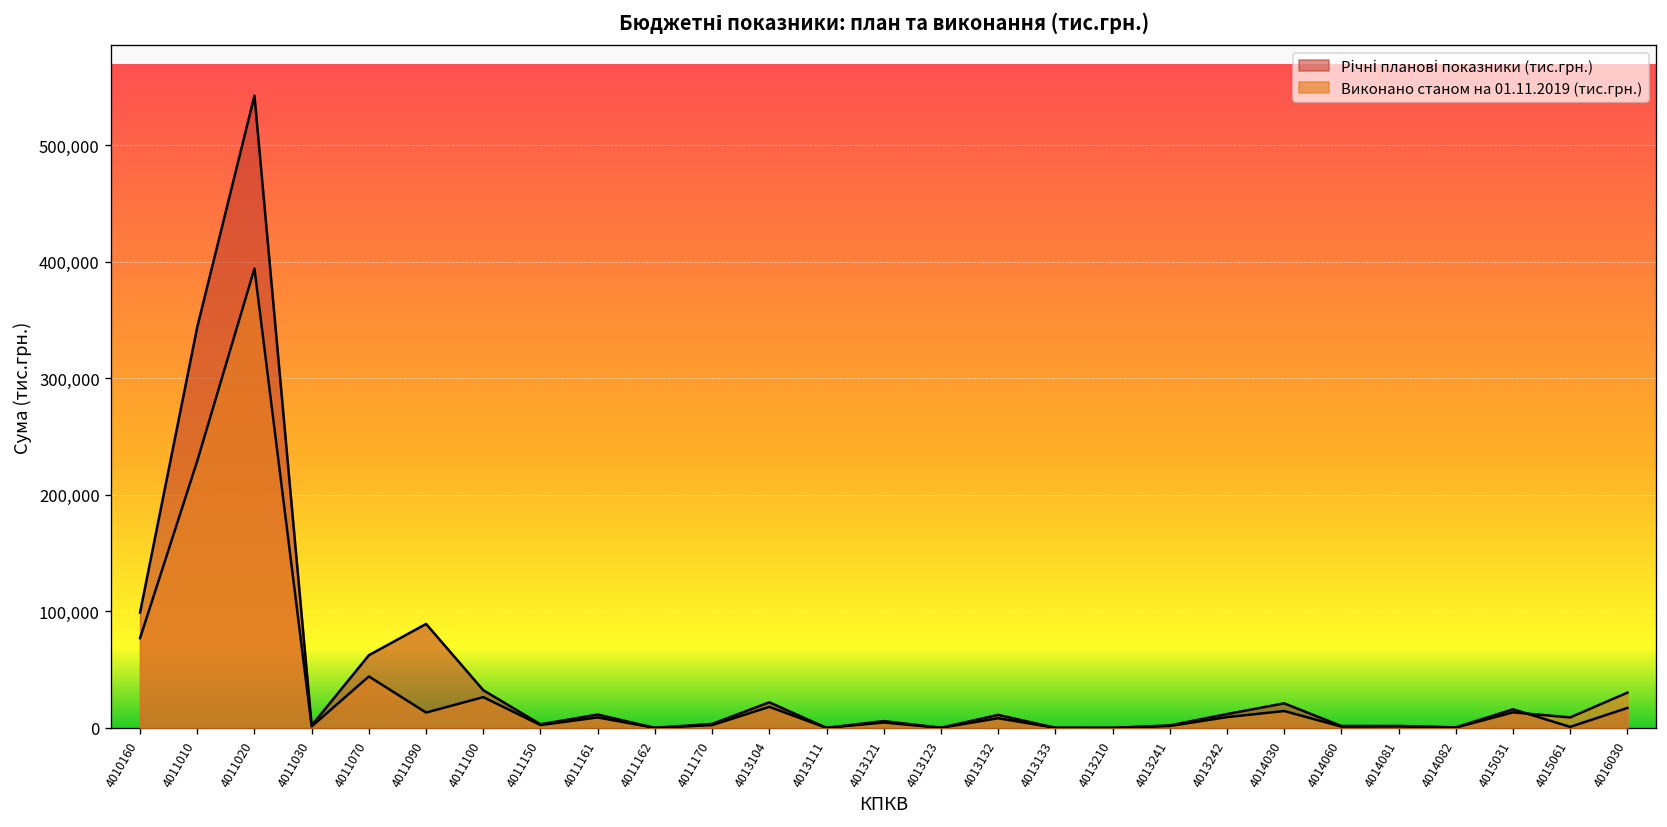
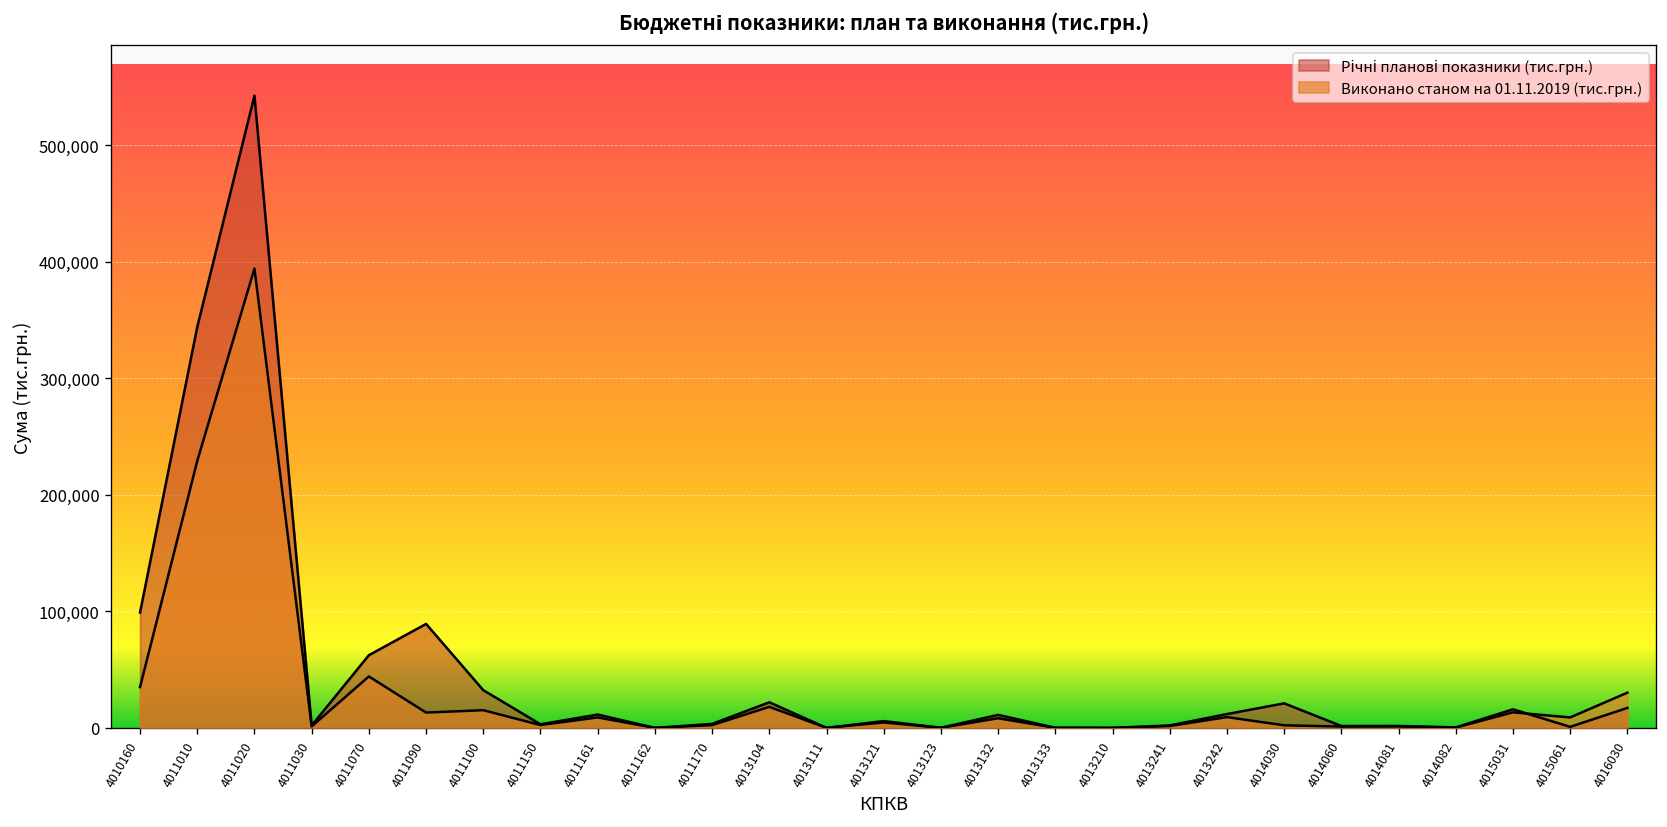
  {
    "Річні планові показники (тис.грн.)": {
      "4010160": "100,000",
      "4011010": "340,000",
      "4011020": "540,000",
      "4011070": "60,000",
      "4011090": "90,000",
      "4011100": "30,000",
      "4013104": "20,000",
      "4013132": "10,000",
      "4014030": "20,000",
      "4015031": "20,000",
      "4015061": "0",
      "4016030": "20,000"
    },
    "Виконано станом на 01.11.2019 (тис.грн.)": {
-     "4010160": "80,000",
+     "4010160": "40,000",
      "4011010": "230,000",
      "4011020": "390,000",
      "4011070": "40,000",
      "4011090": "10,000",
-     "4011100": "30,000",
+     "4011100": "20,000",
      "4013104": "20,000",
      "4013132": "10,000",
-     "4014030": "10,000",
+     "4014030": "0",
      "4015031": "10,000",
      "4015061": "10,000",
      "4016030": "30,000"
    }
  }
